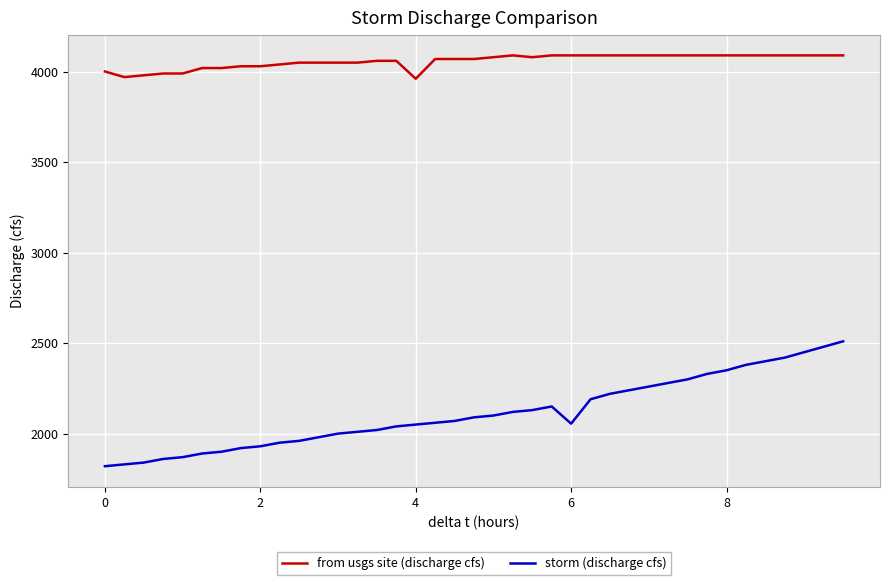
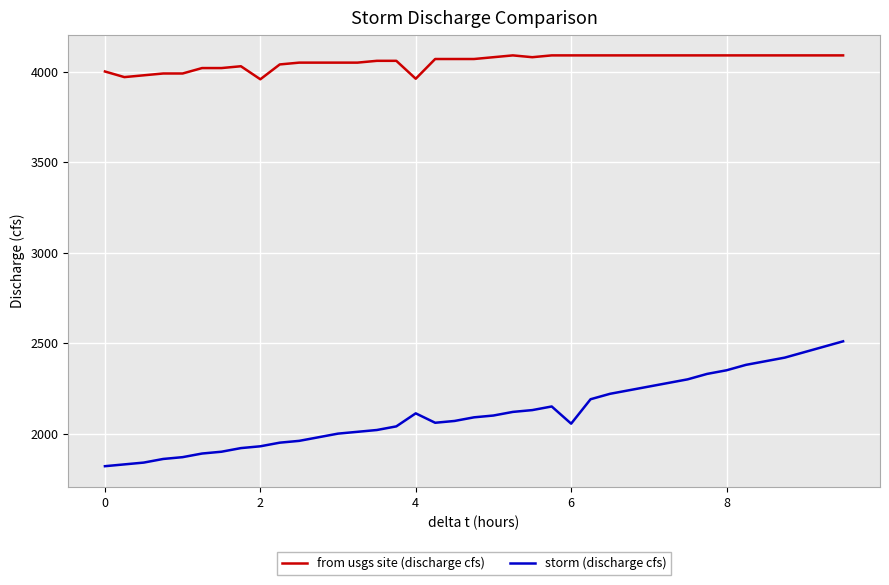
  {
    "from usgs site (discharge cfs)": {
      "0": 4000,
-     "2": 4030,
+     "2": 3960,
      "4": 3960,
      "6": 4090,
      "8": 4090
    },
    "storm (discharge cfs)": {
      "0": 1820,
      "2": 1930,
-     "4": 2050,
+     "4": 2110,
      "6": 2060,
      "8": 2350
    }
  }
